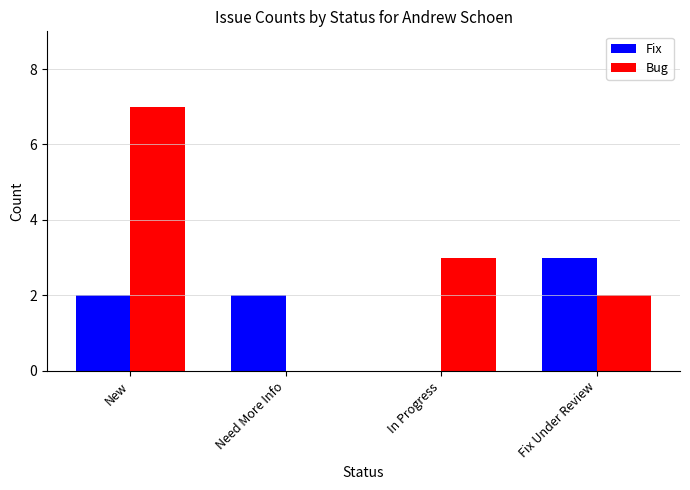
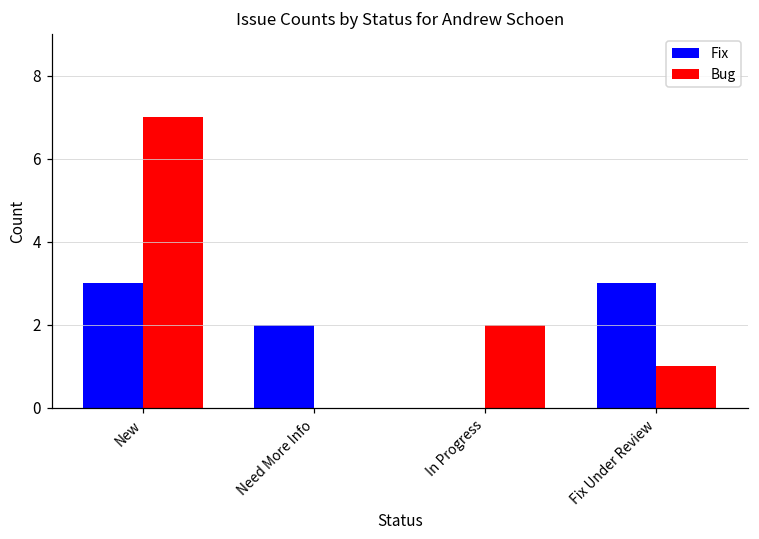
  {
    "Fix": {
-     "New": 2,
+     "New": 3,
      "Need More Info": 2,
      "In Progress": 0,
      "Fix Under Review": 3
    },
    "Bug": {
      "New": 7,
      "Need More Info": 0,
-     "In Progress": 3,
-     "Fix Under Review": 2
+     "In Progress": 2,
+     "Fix Under Review": 1
    }
  }
